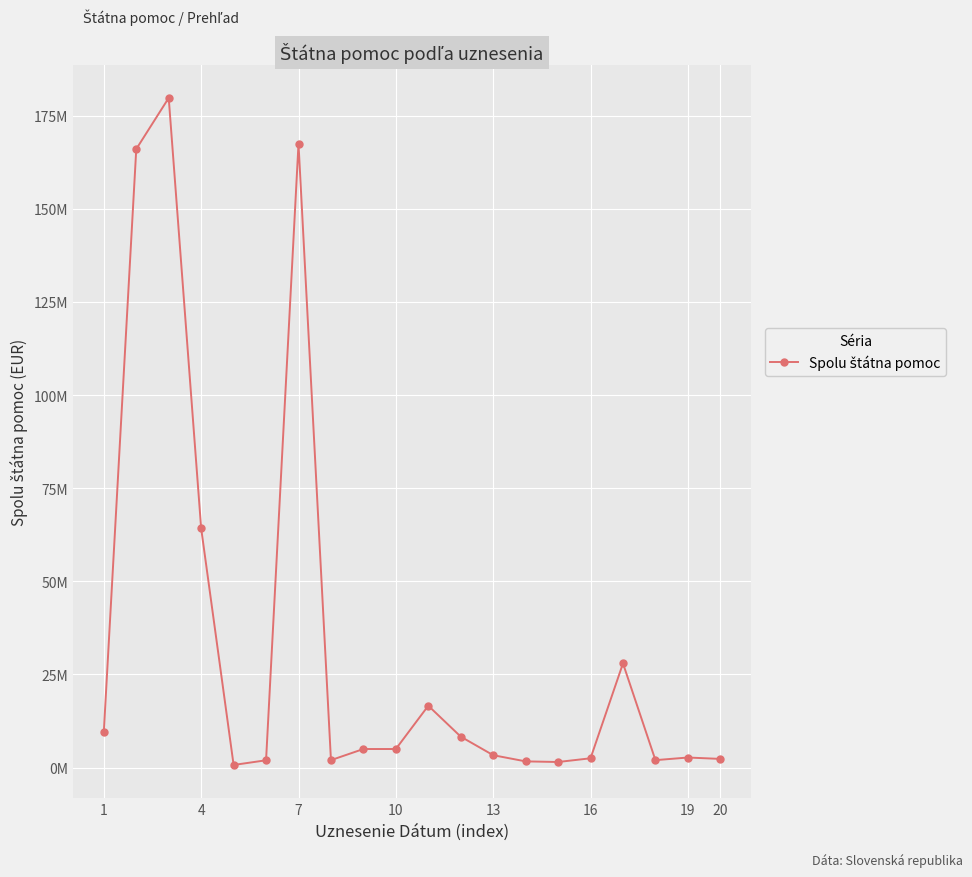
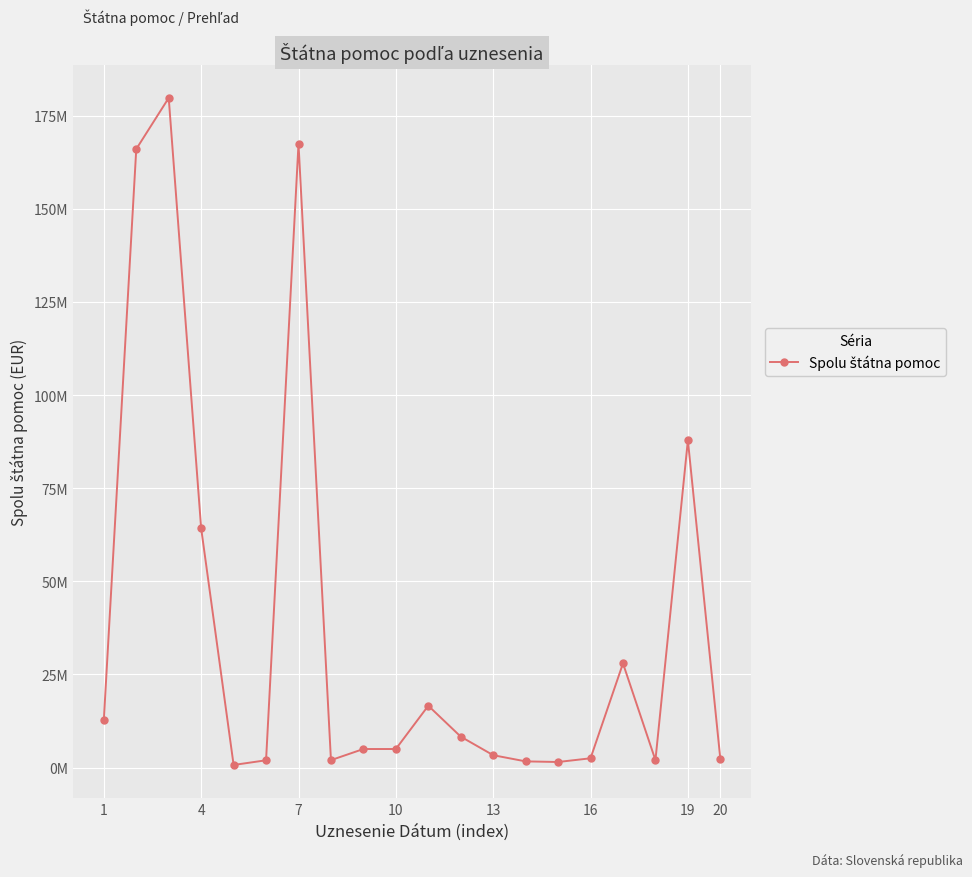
  {
-   "1": 10000000,
+   "1": 13000000,
    "4": 64000000,
    "7": 167000000,
    "10": 5000000,
    "13": 3000000,
    "16": 2000000,
-   "19": 3000000,
+   "19": 88000000,
    "20": 2000000
  }
